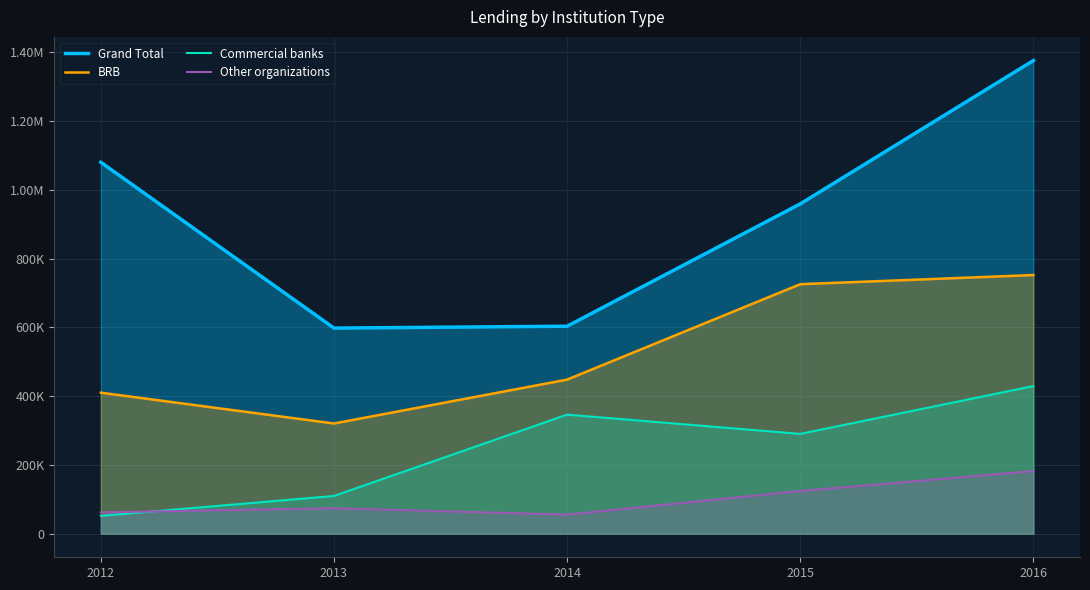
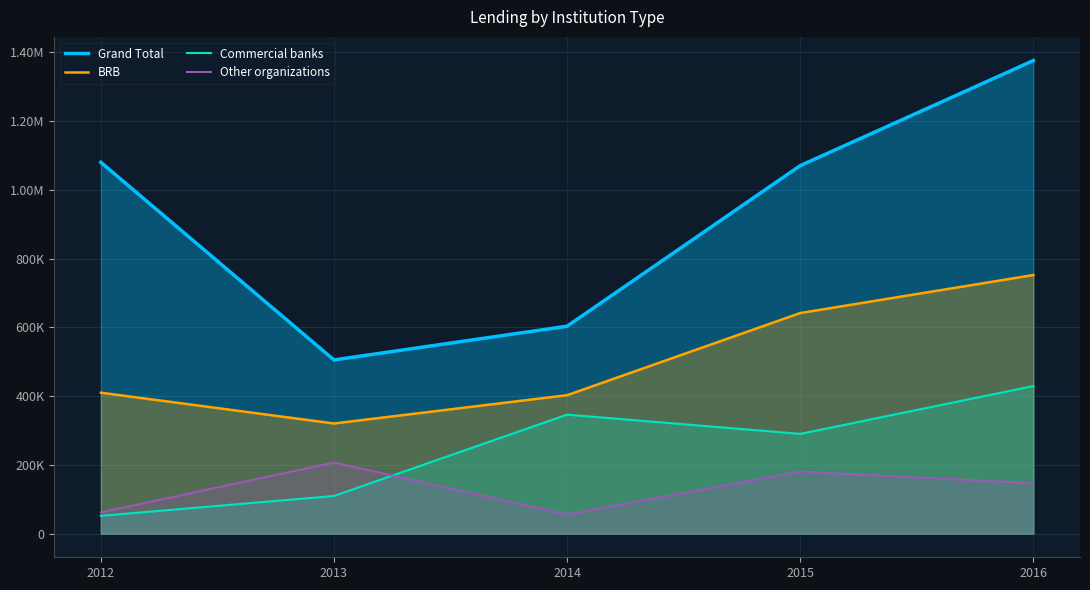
  {
    "Grand Total": {
      "2012": 1080000,
-     "2013": 600000,
+     "2013": 510000,
      "2014": 600000,
-     "2015": 960000,
+     "2015": 1070000,
      "2016": 1380000
    },
    "BRB": {
      "2012": 410000,
      "2013": 320000,
-     "2014": 450000,
-     "2015": 730000,
+     "2014": 400000,
+     "2015": 640000,
      "2016": 750000
    },
    "Commercial banks": {
      "2012": 50000,
      "2013": 110000,
      "2014": 350000,
      "2015": 290000,
      "2016": 430000
    },
    "Other organizations": {
      "2012": 60000,
-     "2013": 70000,
+     "2013": 210000,
      "2014": 60000,
-     "2015": 120000,
-     "2016": 180000
+     "2015": 180000,
+     "2016": 150000
    }
  }
